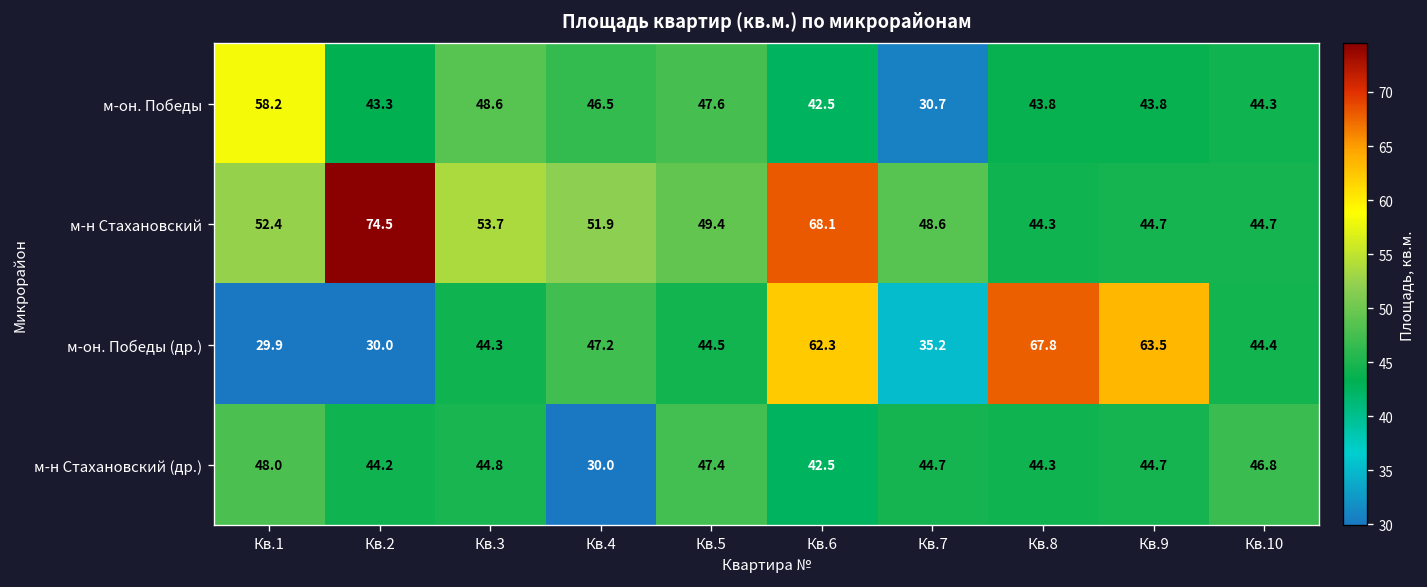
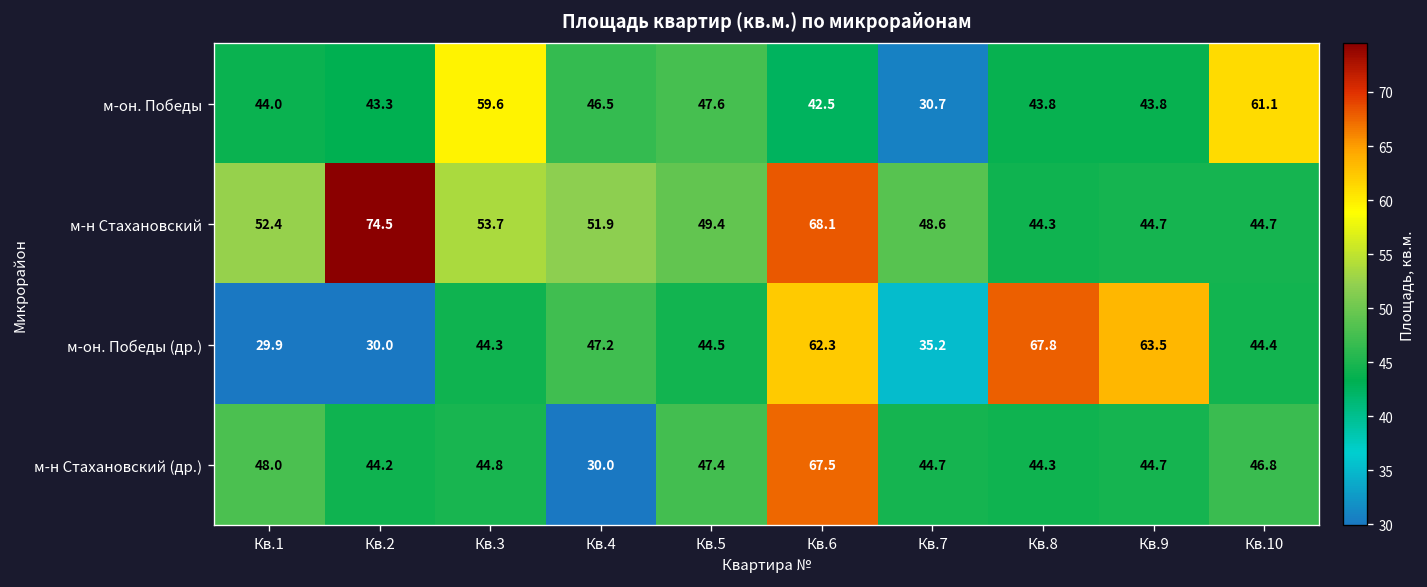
  {
    "м-он. Победы": {
-     "Кв.1": 58.2,
+     "Кв.1": 44.0,
      "Кв.2": 43.3,
-     "Кв.3": 48.6,
+     "Кв.3": 59.6,
      "Кв.4": 46.5,
      "Кв.5": 47.6,
      "Кв.6": 42.5,
      "Кв.7": 30.7,
      "Кв.8": 43.8,
      "Кв.9": 43.8,
-     "Кв.10": 44.3
+     "Кв.10": 61.1
    },
    "м-н Стахановский": {
      "Кв.1": 52.4,
      "Кв.2": 74.5,
      "Кв.3": 53.7,
      "Кв.4": 51.9,
      "Кв.5": 49.4,
      "Кв.6": 68.1,
      "Кв.7": 48.6,
      "Кв.8": 44.3,
      "Кв.9": 44.7,
      "Кв.10": 44.7
    },
    "м-он. Победы (др.)": {
      "Кв.1": 29.9,
      "Кв.2": 30.0,
      "Кв.3": 44.3,
      "Кв.4": 47.2,
      "Кв.5": 44.5,
      "Кв.6": 62.3,
      "Кв.7": 35.2,
      "Кв.8": 67.8,
      "Кв.9": 63.5,
      "Кв.10": 44.4
    },
    "м-н Стахановский (др.)": {
      "Кв.1": 48.0,
      "Кв.2": 44.2,
      "Кв.3": 44.8,
      "Кв.4": 30.0,
      "Кв.5": 47.4,
-     "Кв.6": 42.5,
+     "Кв.6": 67.5,
      "Кв.7": 44.7,
      "Кв.8": 44.3,
      "Кв.9": 44.7,
      "Кв.10": 46.8
    }
  }
